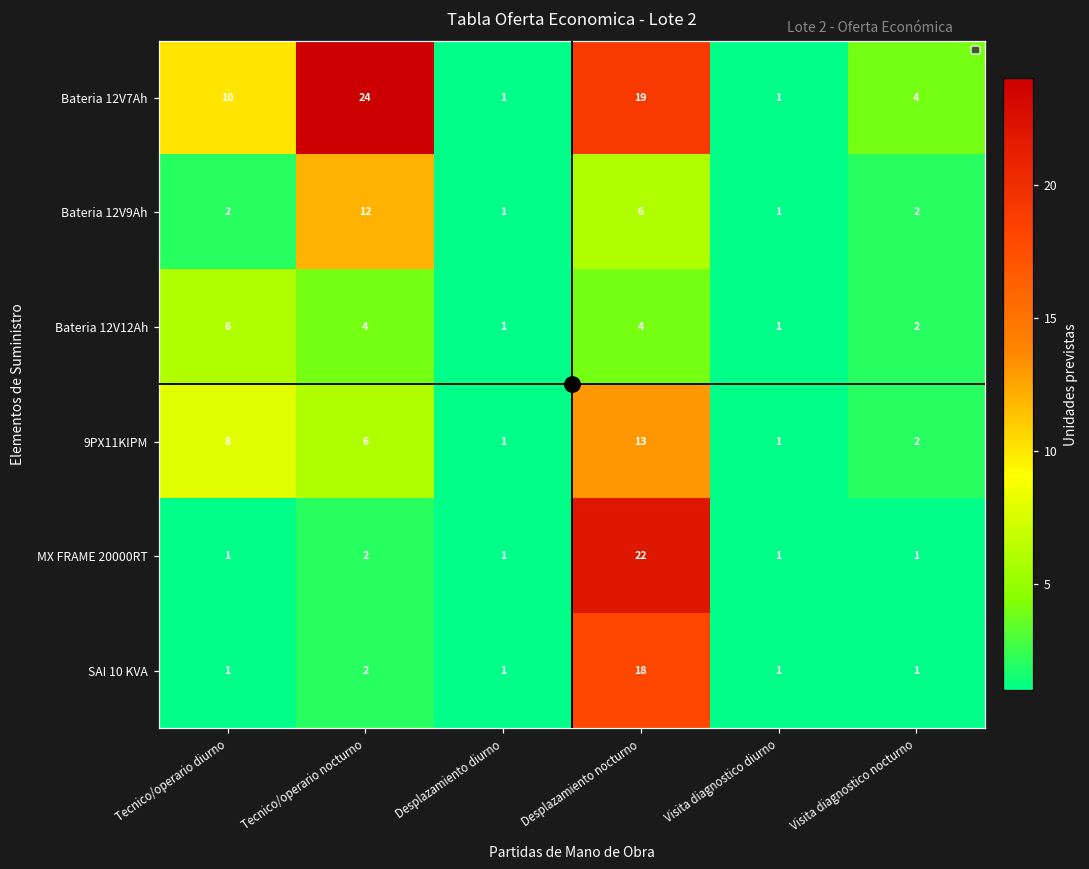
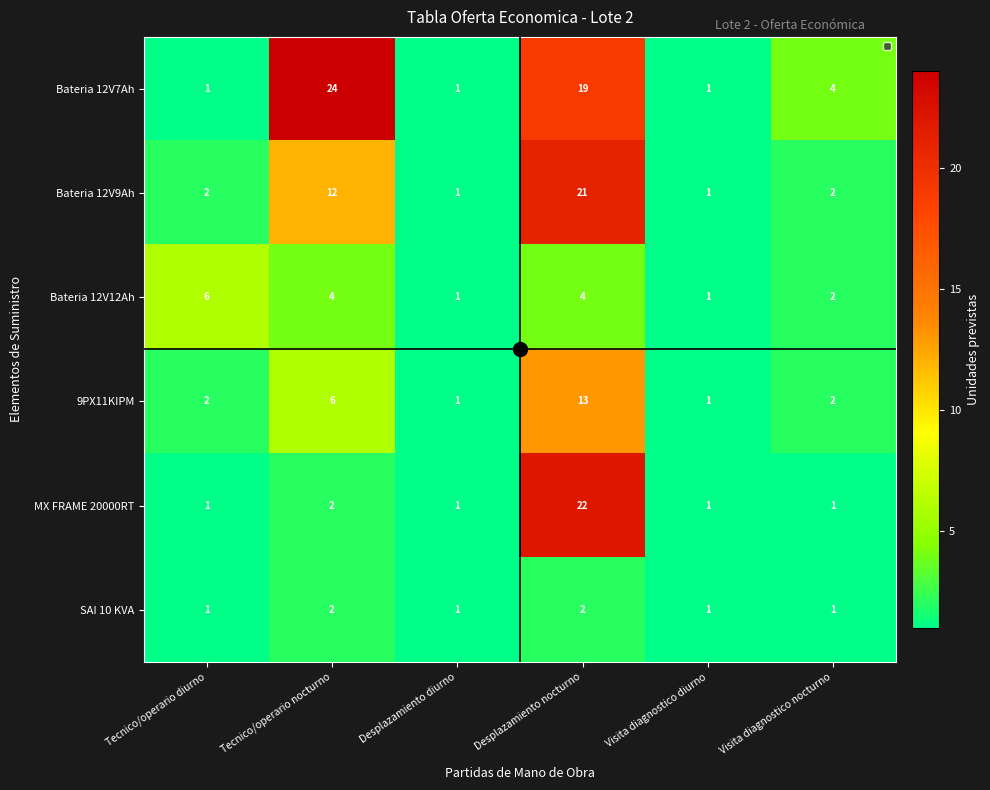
  {
    "Bateria 12V7Ah": {
-     "Tecnico/operario diurno": 10,
+     "Tecnico/operario diurno": 1,
      "Tecnico/operario nocturno": 24,
      "Desplazamiento diurno": 1,
      "Desplazamiento nocturno": 19,
      "Visita diagnostico diurno": 1,
      "Visita diagnostico nocturno": 4
    },
    "Bateria 12V9Ah": {
      "Tecnico/operario diurno": 2,
      "Tecnico/operario nocturno": 12,
      "Desplazamiento diurno": 1,
-     "Desplazamiento nocturno": 6,
+     "Desplazamiento nocturno": 21,
      "Visita diagnostico diurno": 1,
      "Visita diagnostico nocturno": 2
    },
    "Bateria 12V12Ah": {
      "Tecnico/operario diurno": 6,
      "Tecnico/operario nocturno": 4,
      "Desplazamiento diurno": 1,
      "Desplazamiento nocturno": 4,
      "Visita diagnostico diurno": 1,
      "Visita diagnostico nocturno": 2
    },
    "9PX11KIPM": {
-     "Tecnico/operario diurno": 8,
+     "Tecnico/operario diurno": 2,
      "Tecnico/operario nocturno": 6,
      "Desplazamiento diurno": 1,
      "Desplazamiento nocturno": 13,
      "Visita diagnostico diurno": 1,
      "Visita diagnostico nocturno": 2
    },
    "MX FRAME 20000RT": {
      "Tecnico/operario diurno": 1,
      "Tecnico/operario nocturno": 2,
      "Desplazamiento diurno": 1,
      "Desplazamiento nocturno": 22,
      "Visita diagnostico diurno": 1,
      "Visita diagnostico nocturno": 1
    },
    "SAI 10 KVA": {
      "Tecnico/operario diurno": 1,
      "Tecnico/operario nocturno": 2,
      "Desplazamiento diurno": 1,
-     "Desplazamiento nocturno": 18,
+     "Desplazamiento nocturno": 2,
      "Visita diagnostico diurno": 1,
      "Visita diagnostico nocturno": 1
    }
  }
